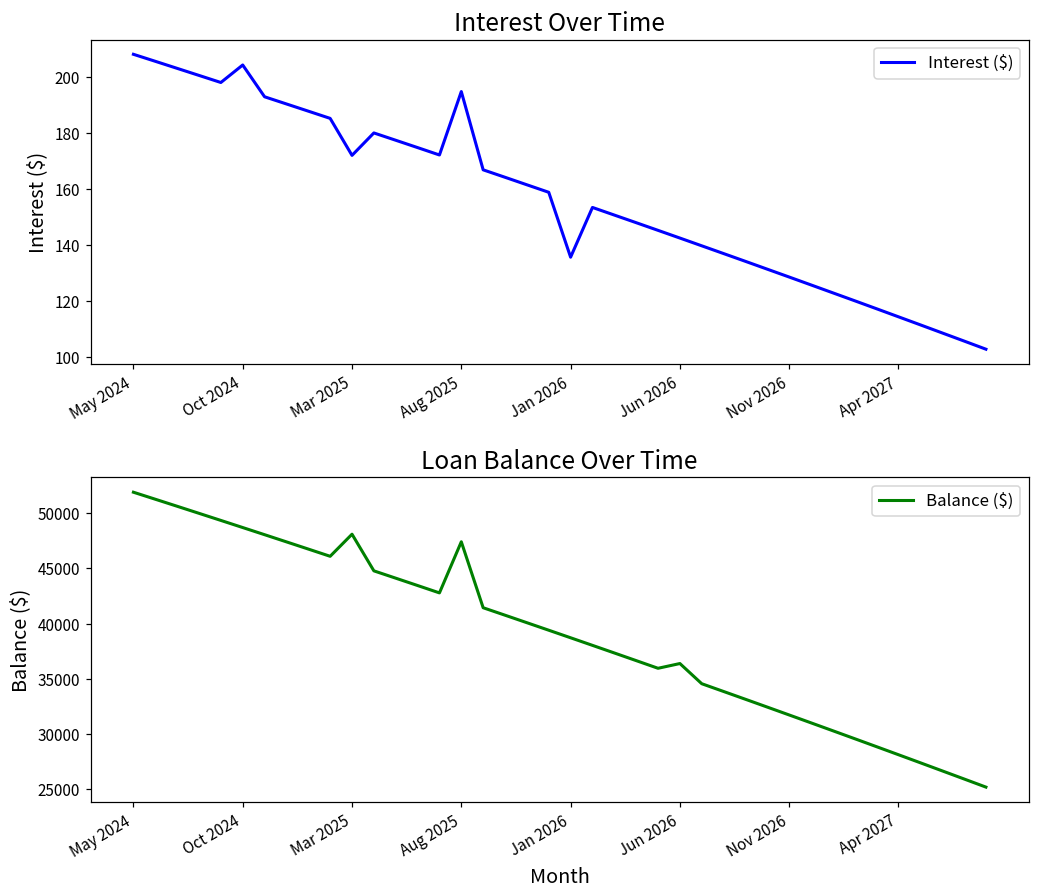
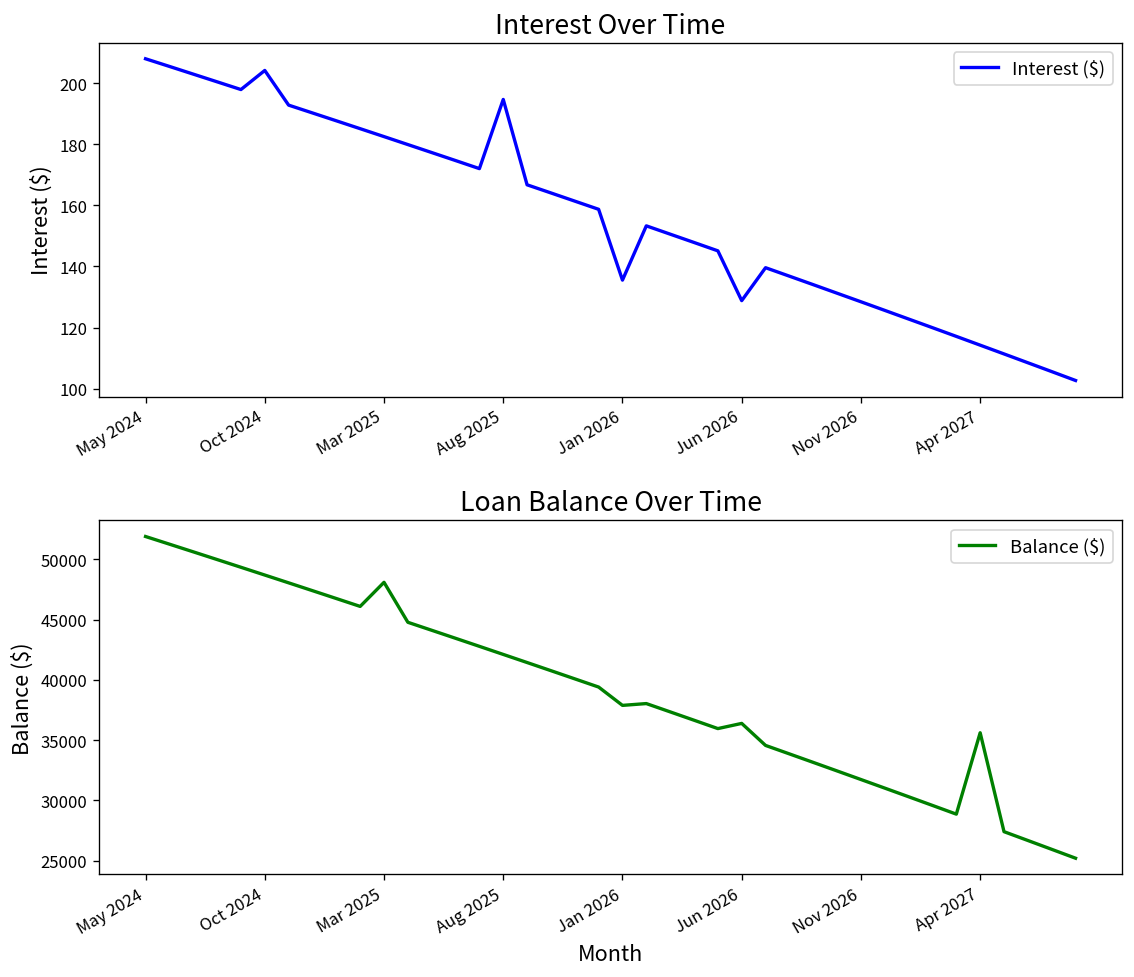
  {
    "Interest Over Time": {
      "May 2024": 208,
      "Oct 2024": 204,
-     "Mar 2025": 172,
+     "Mar 2025": 182,
      "Aug 2025": 195,
      "Jan 2026": 136,
-     "Jun 2026": 142,
+     "Jun 2026": 129,
      "Nov 2026": 128,
      "Apr 2027": 114
    },
    "Loan Balance Over Time": {
      "May 2024": 51900,
      "Oct 2024": 48700,
      "Mar 2025": 48100,
-     "Aug 2025": 47400,
-     "Jan 2026": 38700,
+     "Aug 2025": 42100,
+     "Jan 2026": 37900,
      "Jun 2026": 36400,
      "Nov 2026": 31700,
-     "Apr 2027": 28100
+     "Apr 2027": 35600
    }
  }
